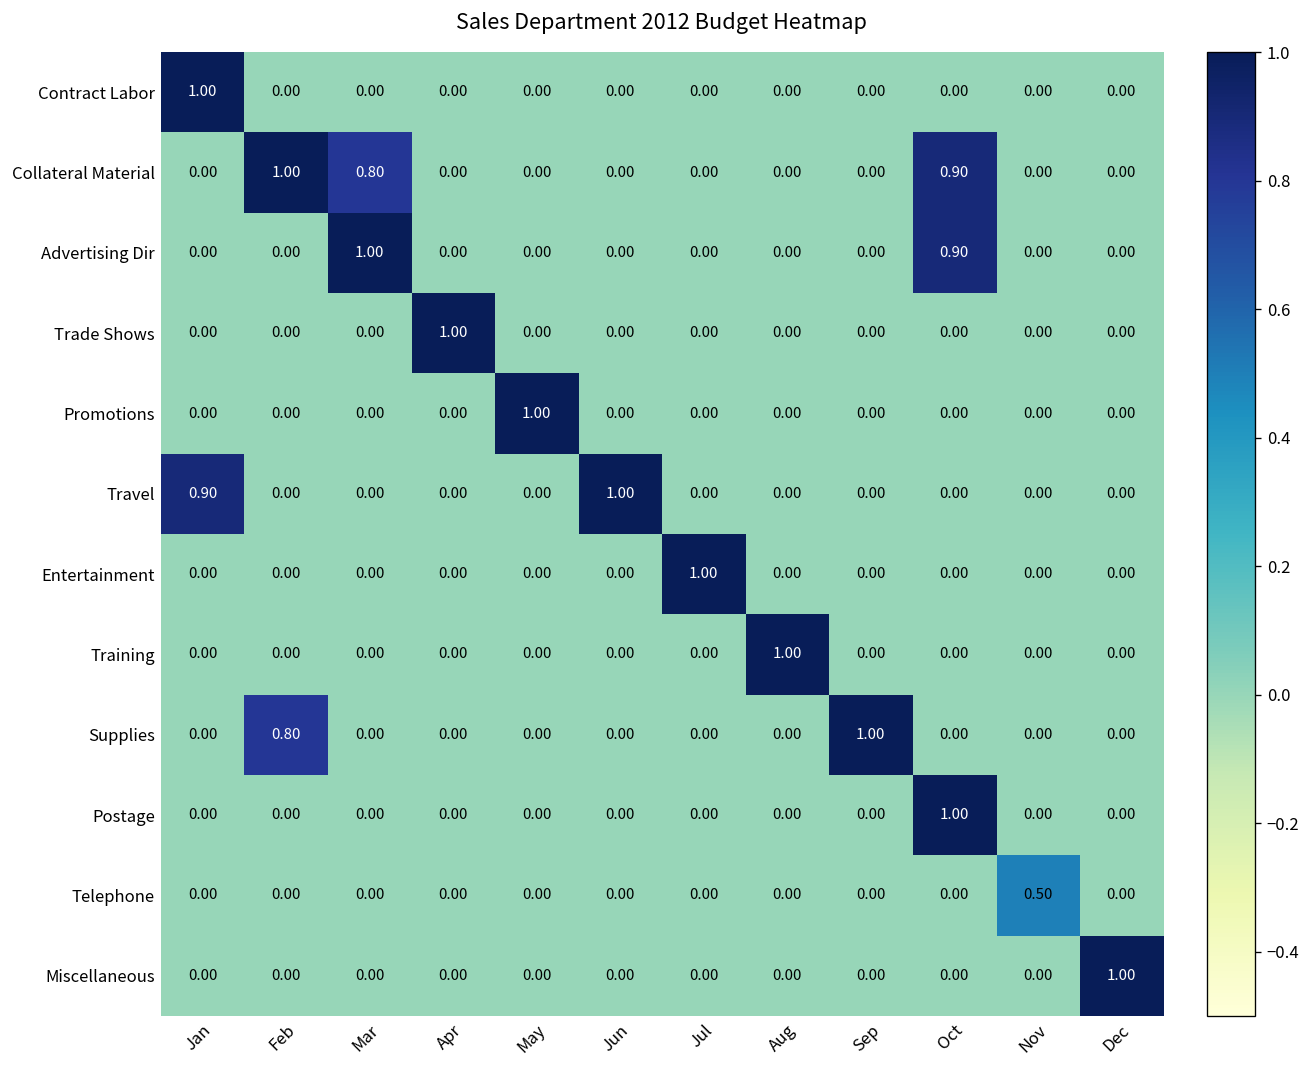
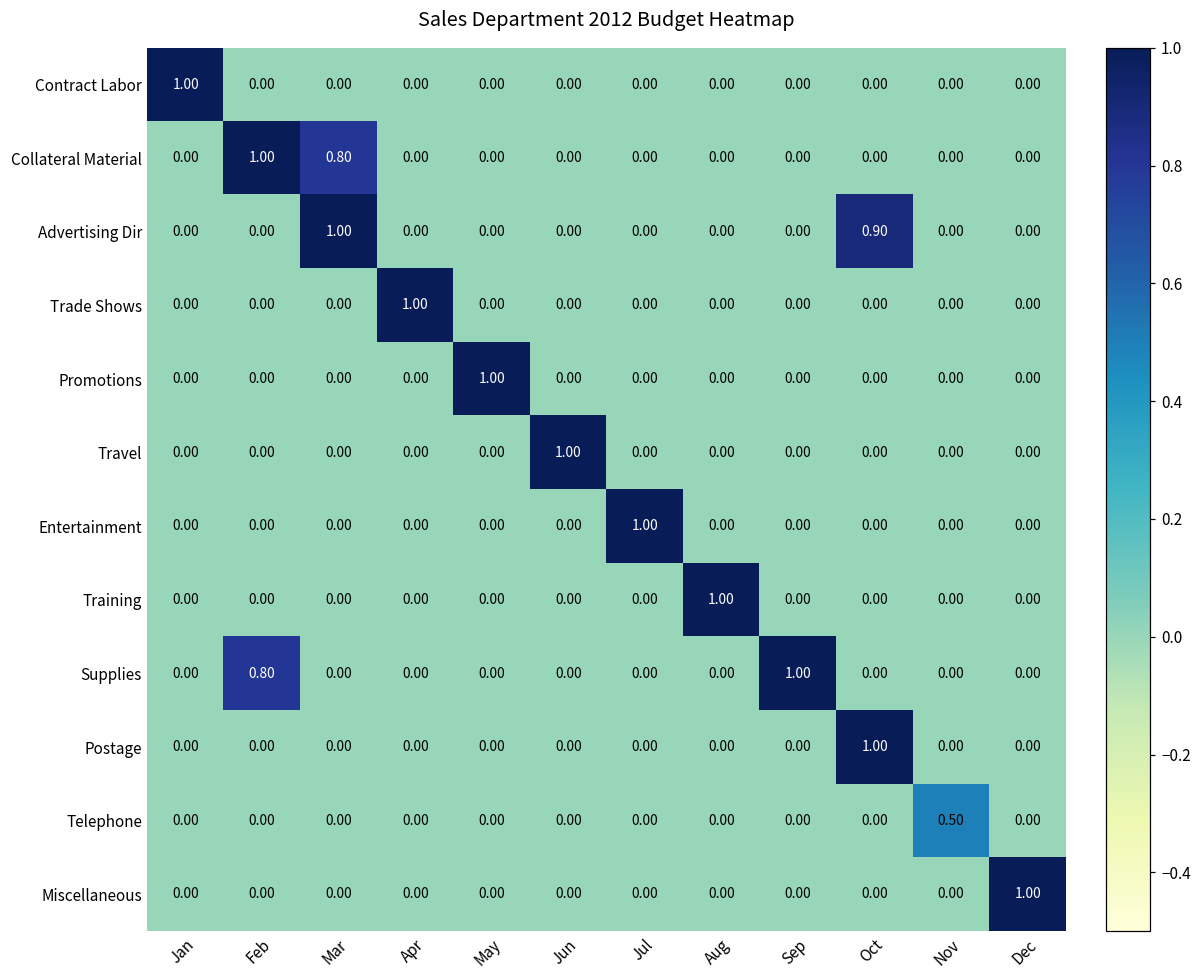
  {
    "Contract Labor": {
      "Jan": 1.00,
      "Feb": 0.00,
      "Mar": 0.00,
      "Apr": 0.00,
      "May": 0.00,
      "Jun": 0.00,
      "Jul": 0.00,
      "Aug": 0.00,
      "Sep": 0.00,
      "Oct": 0.00,
      "Nov": 0.00,
      "Dec": 0.00
    },
    "Collateral Material": {
      "Jan": 0.00,
      "Feb": 1.00,
      "Mar": 0.80,
      "Apr": 0.00,
      "May": 0.00,
      "Jun": 0.00,
      "Jul": 0.00,
      "Aug": 0.00,
      "Sep": 0.00,
-     "Oct": 0.90,
+     "Oct": 0.00,
      "Nov": 0.00,
      "Dec": 0.00
    },
    "Advertising Dir": {
      "Jan": 0.00,
      "Feb": 0.00,
      "Mar": 1.00,
      "Apr": 0.00,
      "May": 0.00,
      "Jun": 0.00,
      "Jul": 0.00,
      "Aug": 0.00,
      "Sep": 0.00,
      "Oct": 0.90,
      "Nov": 0.00,
      "Dec": 0.00
    },
    "Trade Shows": {
      "Jan": 0.00,
      "Feb": 0.00,
      "Mar": 0.00,
      "Apr": 1.00,
      "May": 0.00,
      "Jun": 0.00,
      "Jul": 0.00,
      "Aug": 0.00,
      "Sep": 0.00,
      "Oct": 0.00,
      "Nov": 0.00,
      "Dec": 0.00
    },
    "Promotions": {
      "Jan": 0.00,
      "Feb": 0.00,
      "Mar": 0.00,
      "Apr": 0.00,
      "May": 1.00,
      "Jun": 0.00,
      "Jul": 0.00,
      "Aug": 0.00,
      "Sep": 0.00,
      "Oct": 0.00,
      "Nov": 0.00,
      "Dec": 0.00
    },
    "Travel": {
-     "Jan": 0.90,
+     "Jan": 0.00,
      "Feb": 0.00,
      "Mar": 0.00,
      "Apr": 0.00,
      "May": 0.00,
      "Jun": 1.00,
      "Jul": 0.00,
      "Aug": 0.00,
      "Sep": 0.00,
      "Oct": 0.00,
      "Nov": 0.00,
      "Dec": 0.00
    },
    "Entertainment": {
      "Jan": 0.00,
      "Feb": 0.00,
      "Mar": 0.00,
      "Apr": 0.00,
      "May": 0.00,
      "Jun": 0.00,
      "Jul": 1.00,
      "Aug": 0.00,
      "Sep": 0.00,
      "Oct": 0.00,
      "Nov": 0.00,
      "Dec": 0.00
    },
    "Training": {
      "Jan": 0.00,
      "Feb": 0.00,
      "Mar": 0.00,
      "Apr": 0.00,
      "May": 0.00,
      "Jun": 0.00,
      "Jul": 0.00,
      "Aug": 1.00,
      "Sep": 0.00,
      "Oct": 0.00,
      "Nov": 0.00,
      "Dec": 0.00
    },
    "Supplies": {
      "Jan": 0.00,
      "Feb": 0.80,
      "Mar": 0.00,
      "Apr": 0.00,
      "May": 0.00,
      "Jun": 0.00,
      "Jul": 0.00,
      "Aug": 0.00,
      "Sep": 1.00,
      "Oct": 0.00,
      "Nov": 0.00,
      "Dec": 0.00
    },
    "Postage": {
      "Jan": 0.00,
      "Feb": 0.00,
      "Mar": 0.00,
      "Apr": 0.00,
      "May": 0.00,
      "Jun": 0.00,
      "Jul": 0.00,
      "Aug": 0.00,
      "Sep": 0.00,
      "Oct": 1.00,
      "Nov": 0.00,
      "Dec": 0.00
    },
    "Telephone": {
      "Jan": 0.00,
      "Feb": 0.00,
      "Mar": 0.00,
      "Apr": 0.00,
      "May": 0.00,
      "Jun": 0.00,
      "Jul": 0.00,
      "Aug": 0.00,
      "Sep": 0.00,
      "Oct": 0.00,
      "Nov": 0.50,
      "Dec": 0.00
    },
    "Miscellaneous": {
      "Jan": 0.00,
      "Feb": 0.00,
      "Mar": 0.00,
      "Apr": 0.00,
      "May": 0.00,
      "Jun": 0.00,
      "Jul": 0.00,
      "Aug": 0.00,
      "Sep": 0.00,
      "Oct": 0.00,
      "Nov": 0.00,
      "Dec": 1.00
    }
  }
